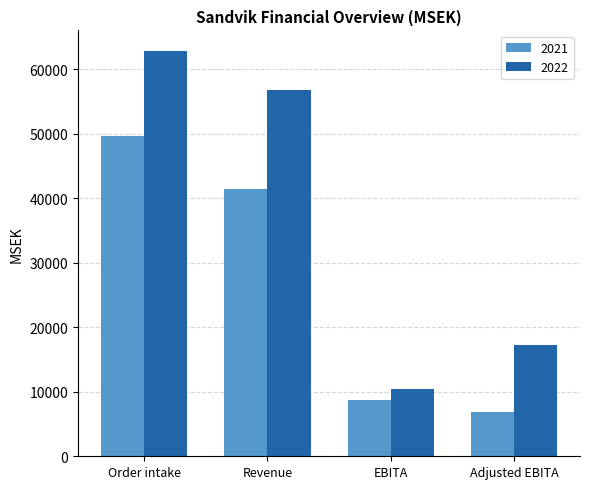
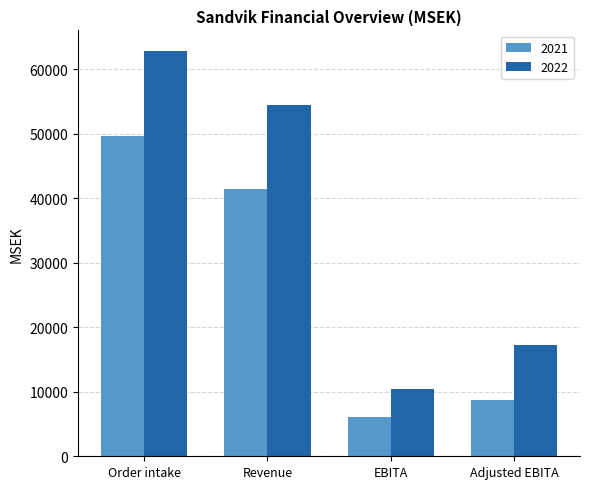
  {
    "2021": {
      "Order intake": 50000,
      "Revenue": 41000,
-     "EBITA": 9000,
-     "Adjusted EBITA": 7000
+     "EBITA": 6000,
+     "Adjusted EBITA": 9000
    },
    "2022": {
      "Order intake": 63000,
-     "Revenue": 57000,
+     "Revenue": 55000,
      "EBITA": 10000,
      "Adjusted EBITA": 17000
    }
  }
